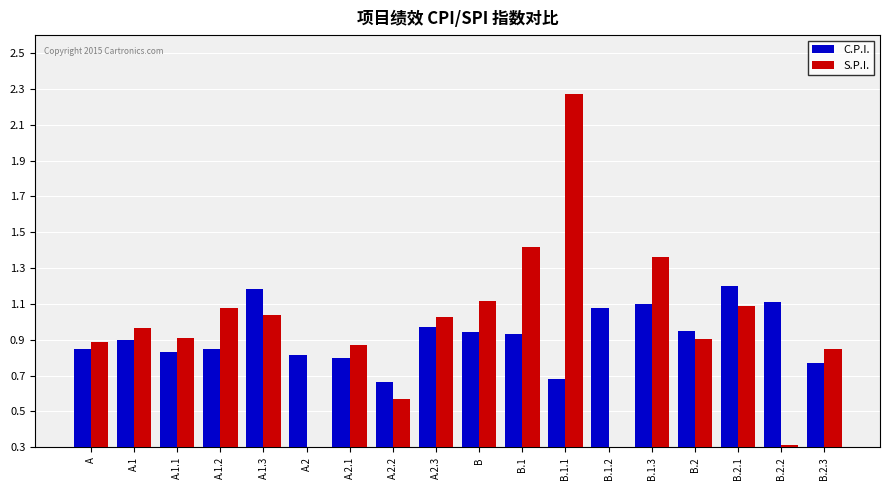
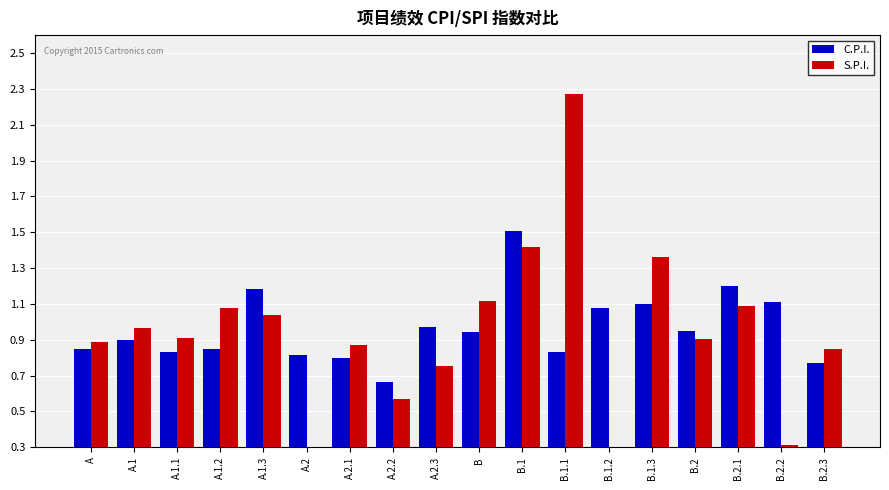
  {
    "C.P.I.": {
      "A": 0.85,
      "A.1": 0.90,
      "A.1.1": 0.83,
      "A.1.2": 0.85,
      "A.1.3": 1.18,
      "A.2": 0.81,
      "A.2.1": 0.80,
      "A.2.2": 0.67,
      "A.2.3": 0.97,
      "B": 0.94,
-     "B.1": 0.93,
-     "B.1.1": 0.68,
+     "B.1": 1.51,
+     "B.1.1": 0.83,
      "B.1.2": 1.08,
      "B.1.3": 1.10,
      "B.2": 0.95,
      "B.2.1": 1.20,
      "B.2.2": 1.11,
      "B.2.3": 0.77
    },
    "S.P.I.": {
      "A": 0.89,
      "A.1": 0.97,
      "A.1.1": 0.91,
      "A.1.2": 1.08,
      "A.1.3": 1.04,
      "A.2.1": 0.87,
      "A.2.2": 0.57,
-     "A.2.3": 1.03,
+     "A.2.3": 0.75,
      "B": 1.12,
      "B.1": 1.42,
      "B.1.1": 2.27,
      "B.1.3": 1.36,
      "B.2": 0.91,
      "B.2.1": 1.09,
      "B.2.2": 0.31,
      "B.2.3": 0.85
    }
  }
